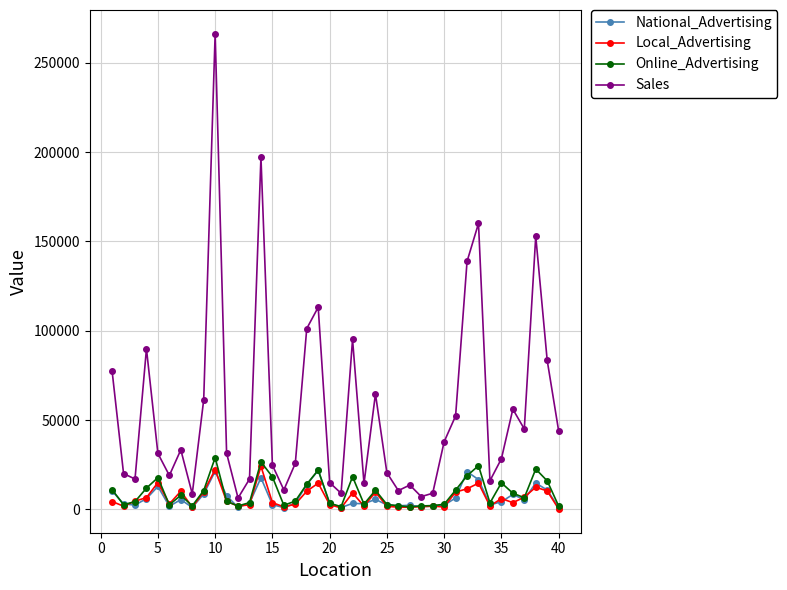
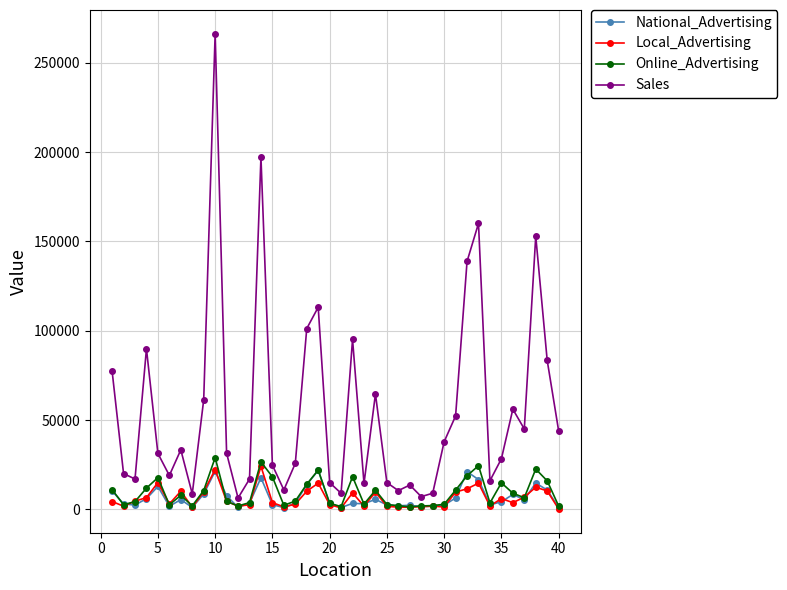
  {
    "National_Advertising": {
      "5": 13000,
      "35": 4000
    },
    "Local_Advertising": {
      "5": 15000,
      "35": 6000
    },
    "Online_Advertising": {
      "5": 18000,
      "10": 29000,
      "15": 18000,
      "35": 15000
    },
    "Sales": {
      "5": 31000,
      "10": 266000,
      "15": 25000,
      "20": 15000,
-     "25": 20000,
+     "25": 15000,
      "30": 38000,
      "35": 28000,
      "40": 44000
    }
  }
